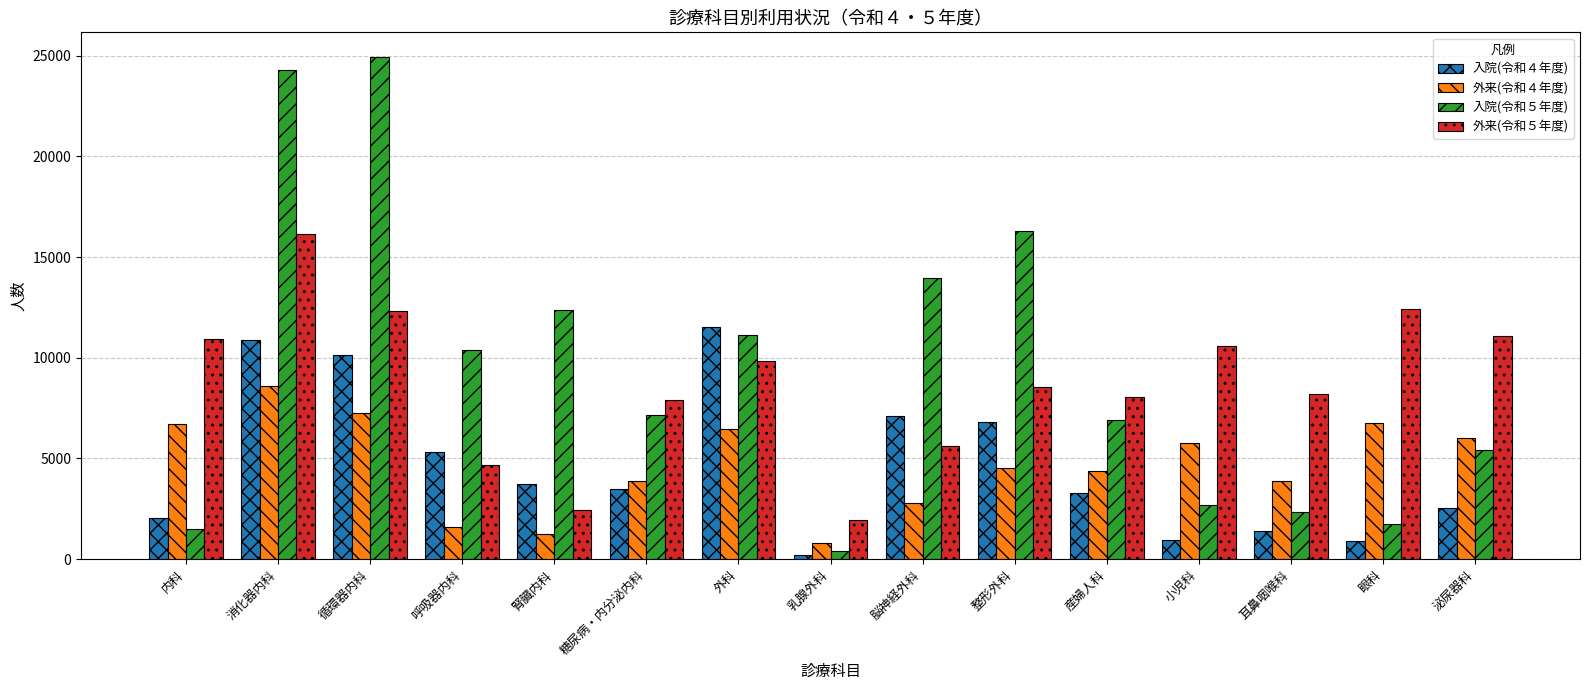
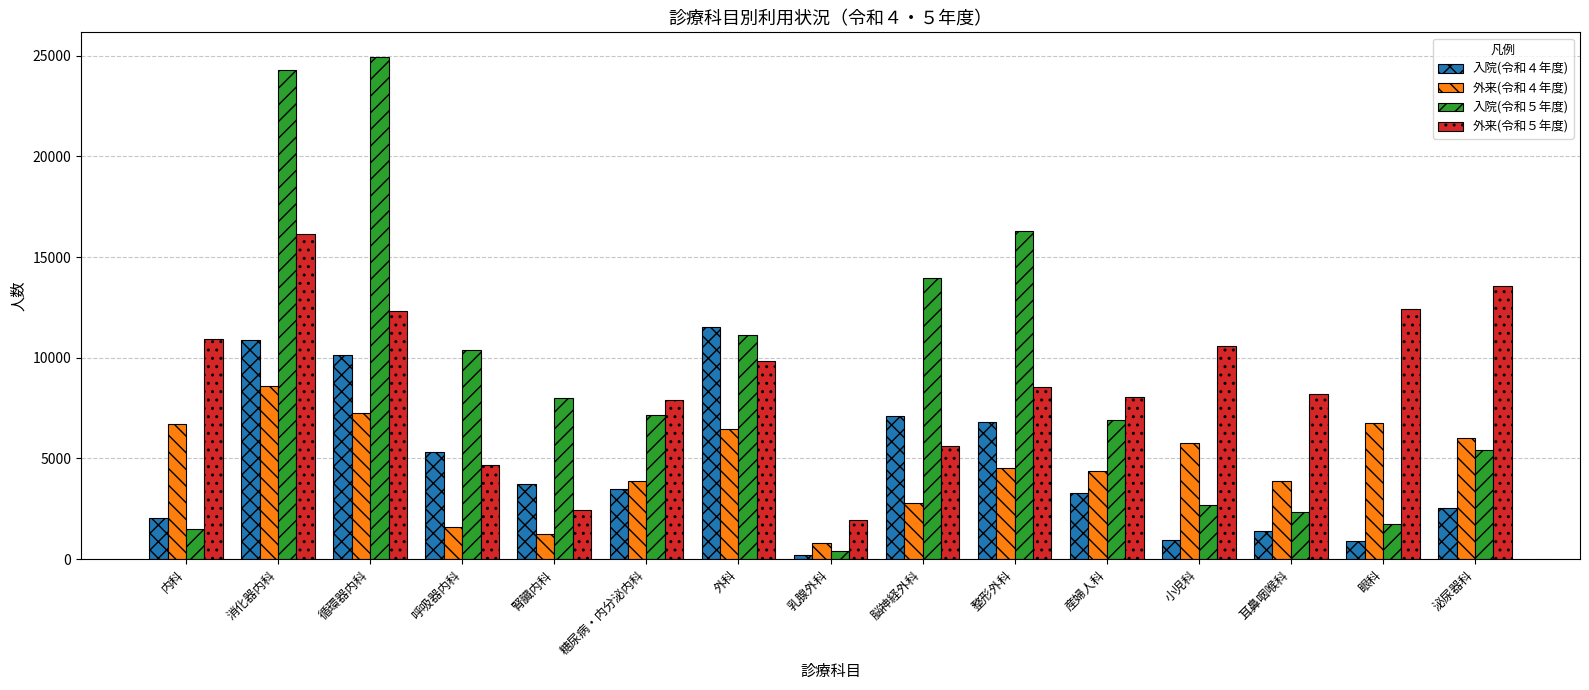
  {
    "入院(令和４年度)": {
      "内科": 2000,
      "消化器内科": 10900,
      "循環器内科": 10100,
      "呼吸器内科": 5300,
      "腎臓内科": 3700,
      "糖尿病・内分泌内科": 3500,
      "外科": 11500,
      "乳腺外科": 200,
      "脳神経外科": 7100,
      "整形外科": 6800,
      "産婦人科": 3300,
      "小児科": 1000,
      "耳鼻咽喉科": 1400,
      "眼科": 900,
      "泌尿器科": 2600
    },
    "外来(令和４年度)": {
      "内科": 6700,
      "消化器内科": 8600,
      "循環器内科": 7200,
      "呼吸器内科": 1600,
      "腎臓内科": 1300,
      "糖尿病・内分泌内科": 3900,
      "外科": 6500,
      "乳腺外科": 800,
      "脳神経外科": 2800,
      "整形外科": 4500,
      "産婦人科": 4400,
      "小児科": 5800,
      "耳鼻咽喉科": 3900,
      "眼科": 6800,
      "泌尿器科": 6000
    },
    "入院(令和５年度)": {
      "内科": 1500,
      "消化器内科": 24300,
      "循環器内科": 24900,
      "呼吸器内科": 10400,
-     "腎臓内科": 12400,
+     "腎臓内科": 8000,
      "糖尿病・内分泌内科": 7100,
      "外科": 11100,
      "乳腺外科": 400,
      "脳神経外科": 14000,
      "整形外科": 16300,
      "産婦人科": 6900,
      "小児科": 2700,
      "耳鼻咽喉科": 2300,
      "眼科": 1800,
      "泌尿器科": 5400
    },
    "外来(令和５年度)": {
      "内科": 10900,
      "消化器内科": 16100,
      "循環器内科": 12300,
      "呼吸器内科": 4700,
      "腎臓内科": 2500,
      "糖尿病・内分泌内科": 7900,
      "外科": 9800,
      "乳腺外科": 1900,
      "脳神経外科": 5600,
      "整形外科": 8500,
      "産婦人科": 8000,
      "小児科": 10600,
      "耳鼻咽喉科": 8200,
      "眼科": 12400,
-     "泌尿器科": 11100
+     "泌尿器科": 13500
    }
  }
